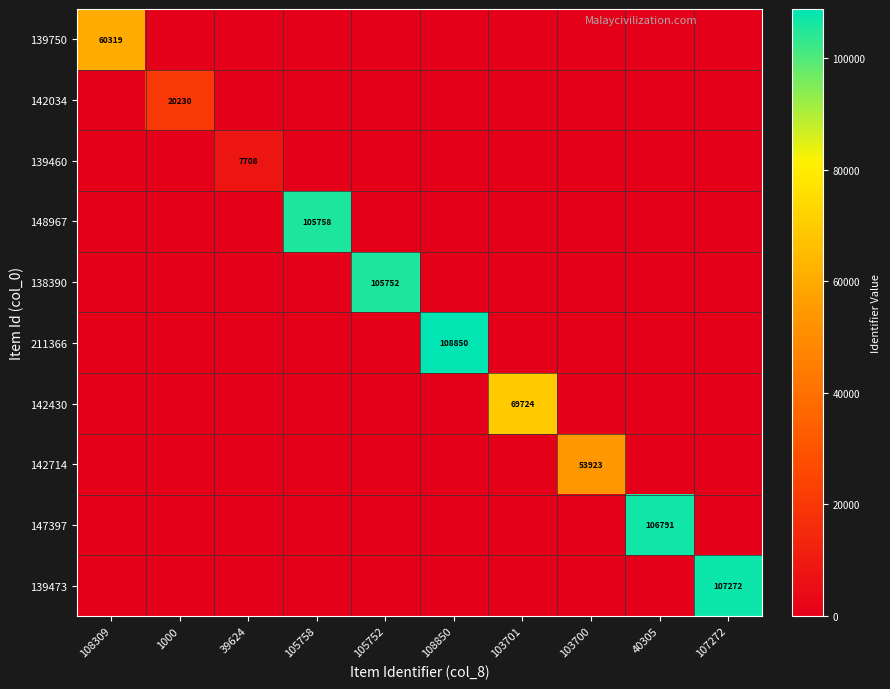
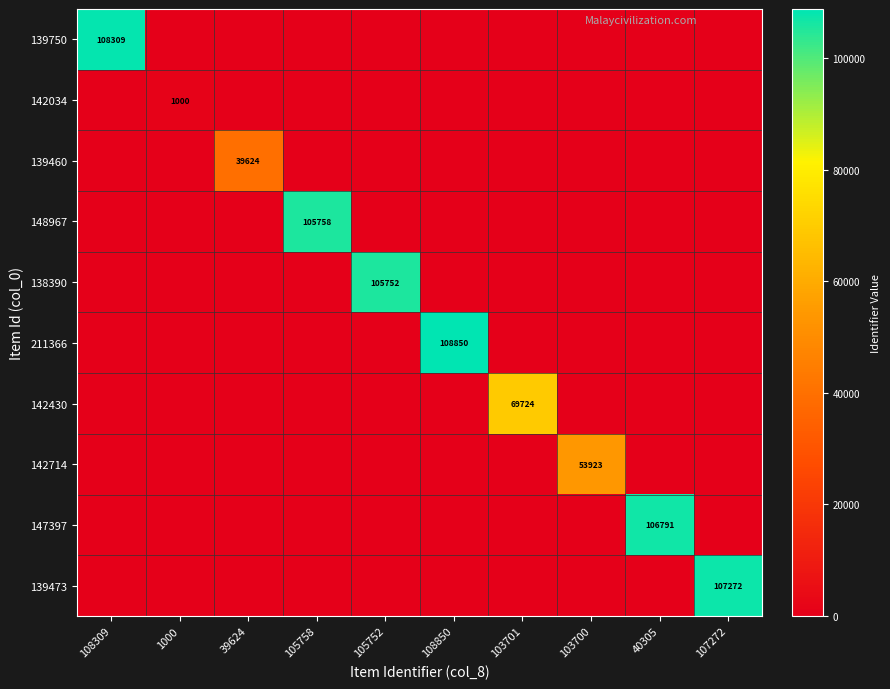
  {
    "139750": {
-     "108309": 60319
+     "108309": 108309
    },
    "142034": {
-     "1000": 20230
+     "1000": 1000
    },
    "139460": {
-     "39624": 7708
+     "39624": 39624
    },
    "148967": {
      "105758": 105758
    },
    "138390": {
      "105752": 105752
    },
    "211366": {
      "108850": 108850
    },
    "142430": {
      "103701": 69724
    },
    "142714": {
      "103700": 53923
    },
    "147397": {
      "40305": 106791
    },
    "139473": {
      "107272": 107272
    }
  }
